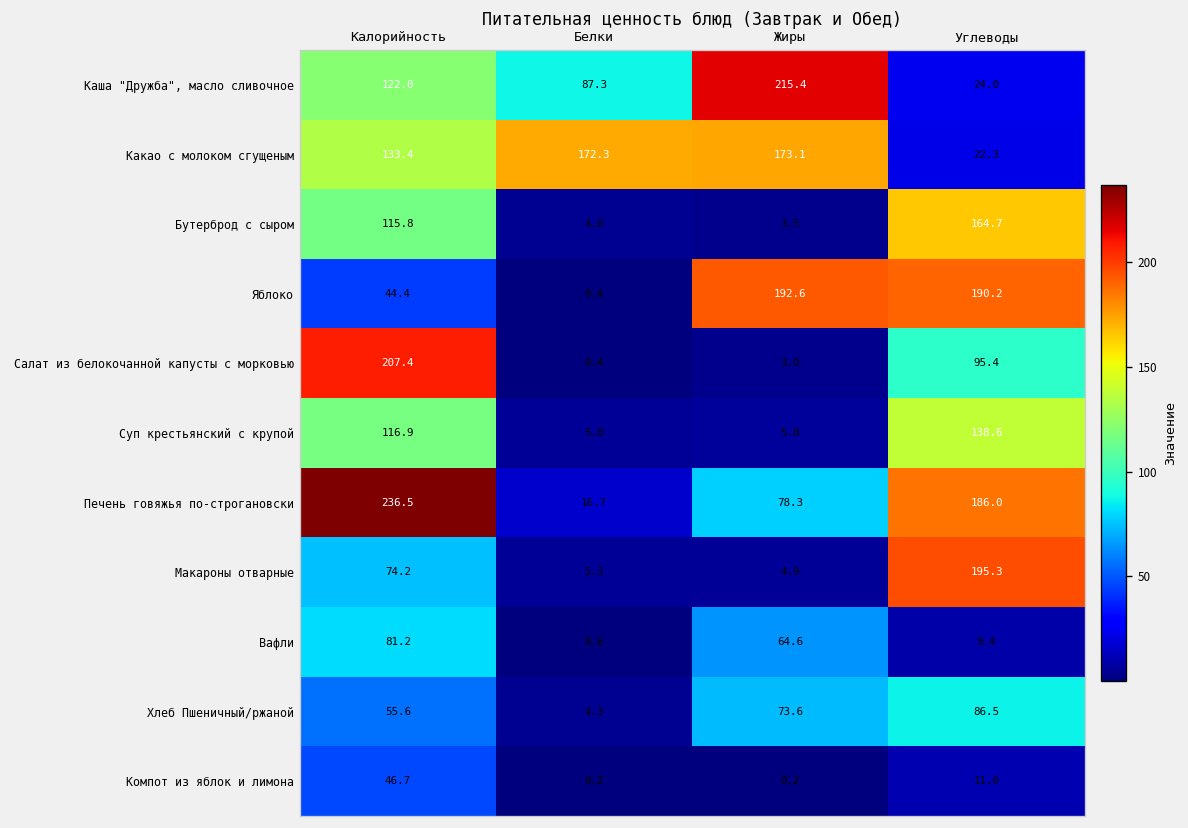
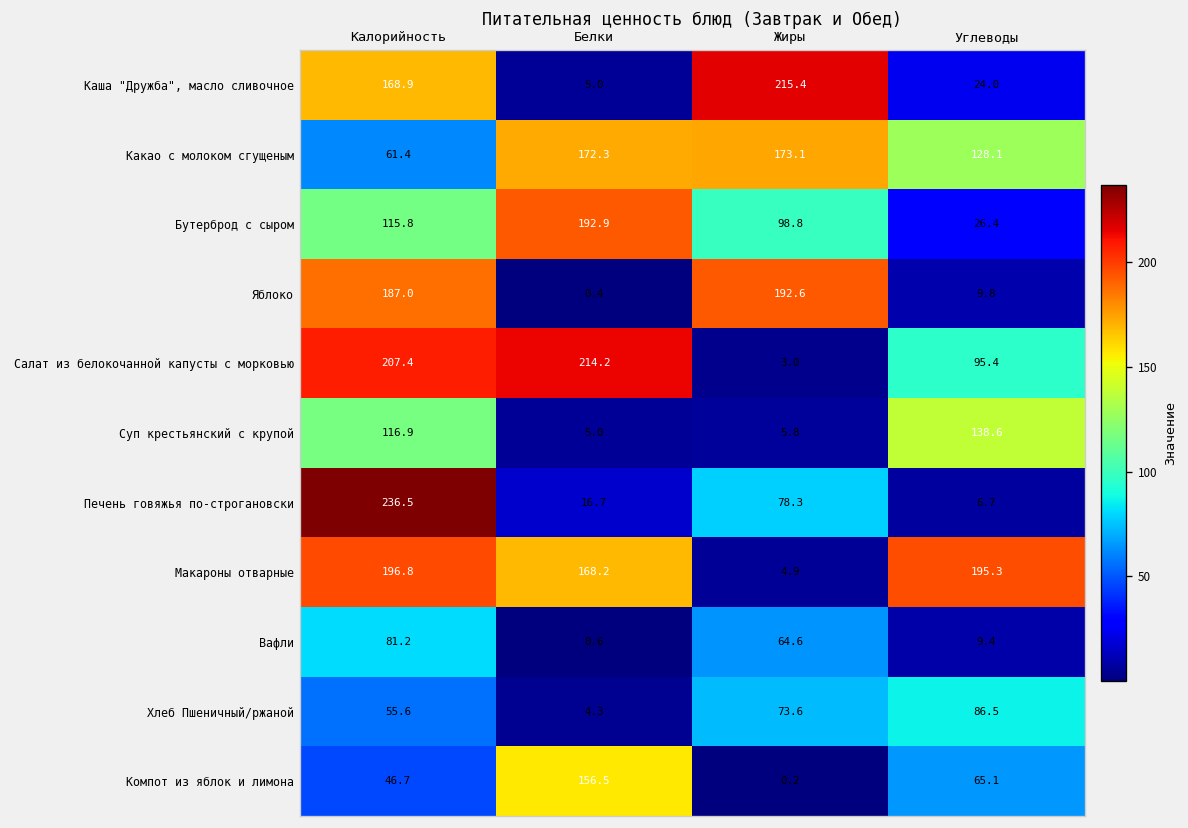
  {
    "Каша \"Дружба\", масло сливочное": {
-     "Калорийность": 122.0,
-     "Белки": 87.3,
+     "Калорийность": 168.9,
+     "Белки": 5.0,
      "Жиры": 215.4,
      "Углеводы": 24.0
    },
    "Какао с молоком сгущеным": {
-     "Калорийность": 133.4,
+     "Калорийность": 61.4,
      "Белки": 172.3,
      "Жиры": 173.1,
-     "Углеводы": 22.3
+     "Углеводы": 128.1
    },
    "Бутерброд с сыром": {
      "Калорийность": 115.8,
-     "Белки": 4.0,
-     "Жиры": 3.5,
-     "Углеводы": 164.7
+     "Белки": 192.9,
+     "Жиры": 98.8,
+     "Углеводы": 26.4
    },
    "Яблоко": {
-     "Калорийность": 44.4,
+     "Калорийность": 187.0,
      "Белки": 0.4,
      "Жиры": 192.6,
-     "Углеводы": 190.2
+     "Углеводы": 9.8
    },
    "Салат из белокочанной капусты с морковью": {
      "Калорийность": 207.4,
-     "Белки": 0.4,
+     "Белки": 214.2,
      "Жиры": 3.0,
      "Углеводы": 95.4
    },
    "Суп крестьянский с крупой": {
      "Калорийность": 116.9,
      "Белки": 5.0,
      "Жиры": 5.8,
      "Углеводы": 138.6
    },
    "Печень говяжья по-строгановски": {
      "Калорийность": 236.5,
      "Белки": 16.7,
      "Жиры": 78.3,
-     "Углеводы": 186.0
+     "Углеводы": 6.7
    },
    "Макароны отварные": {
-     "Калорийность": 74.2,
-     "Белки": 5.3,
+     "Калорийность": 196.8,
+     "Белки": 168.2,
      "Жиры": 4.9,
      "Углеводы": 195.3
    },
    "Вафли": {
      "Калорийность": 81.2,
      "Белки": 0.6,
      "Жиры": 64.6,
      "Углеводы": 9.4
    },
    "Хлеб Пшеничный/ржаной": {
      "Калорийность": 55.6,
      "Белки": 4.3,
      "Жиры": 73.6,
      "Углеводы": 86.5
    },
    "Компот из яблок и лимона": {
      "Калорийность": 46.7,
-     "Белки": 0.2,
+     "Белки": 156.5,
      "Жиры": 0.2,
-     "Углеводы": 11.0
+     "Углеводы": 65.1
    }
  }
